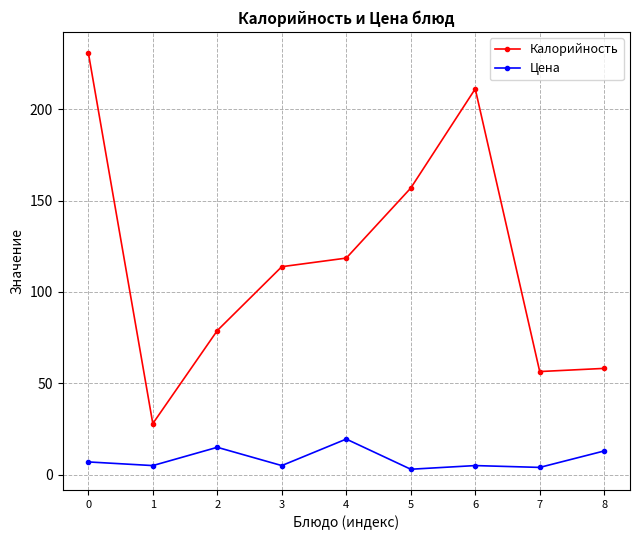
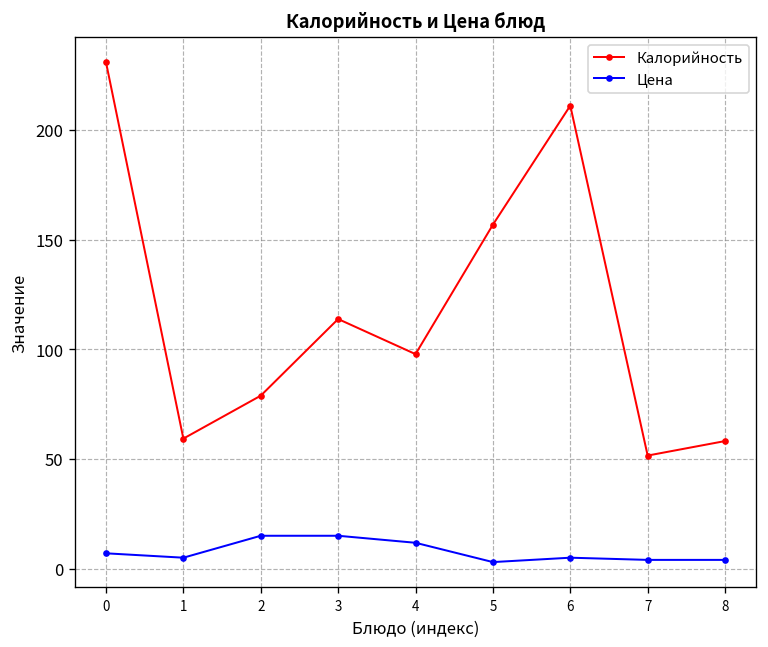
  {
    "Калорийность": {
      "0": 231,
-     "1": 28,
+     "1": 59,
      "2": 79,
      "3": 114,
-     "4": 119,
+     "4": 98,
      "5": 157,
      "6": 211,
-     "7": 56,
+     "7": 52,
      "8": 58
    },
    "Цена": {
      "0": 7,
      "1": 5,
      "2": 15,
-     "3": 5,
-     "4": 20,
+     "3": 15,
+     "4": 12,
      "5": 3,
      "6": 5,
      "7": 4,
-     "8": 13
+     "8": 4
    }
  }
